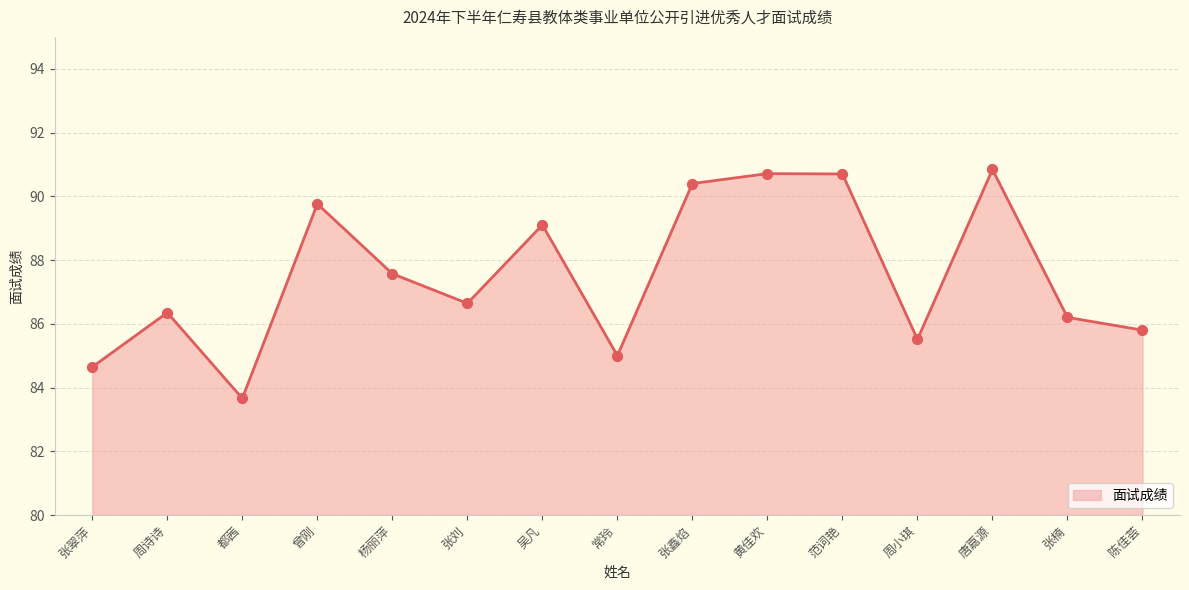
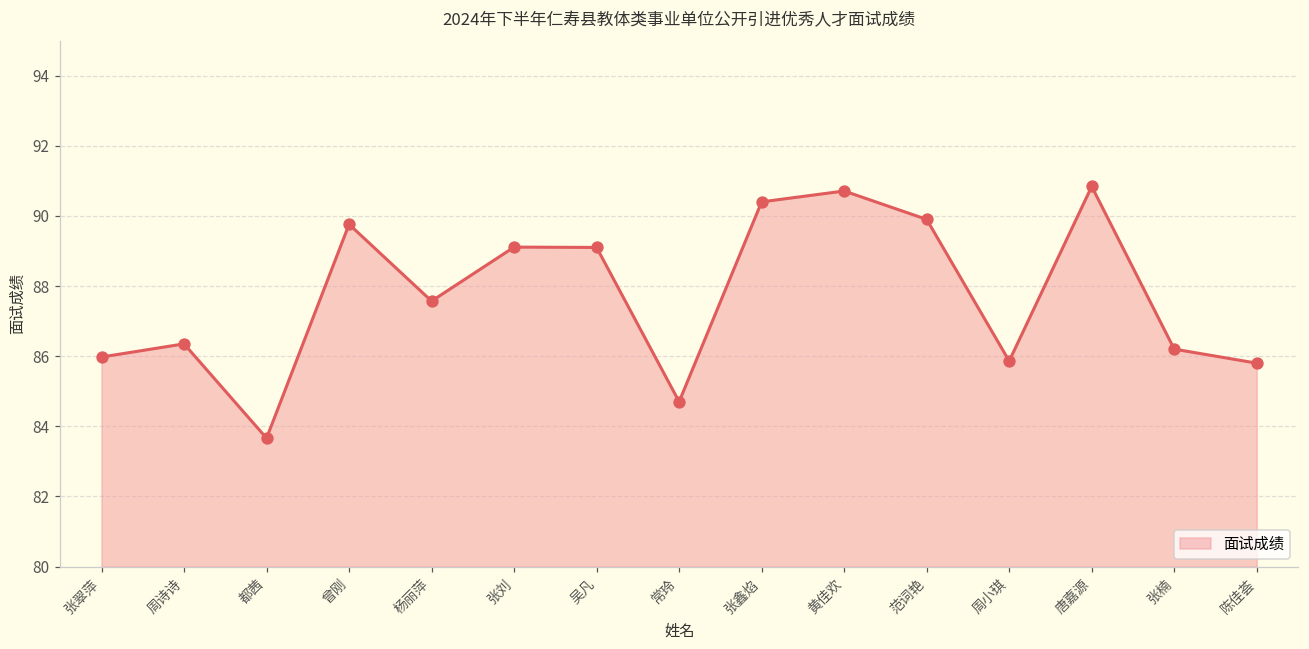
  {
-   "张翠萍": 84.6,
+   "张翠萍": 86.0,
    "周诗诗": 86.4,
    "都茜": 83.7,
    "曾刚": 89.8,
    "杨丽萍": 87.6,
-   "张刘": 86.6,
+   "张刘": 89.1,
    "吴凡": 89.1,
-   "常玲": 85.0,
+   "常玲": 84.7,
    "张鑫焰": 90.4,
    "黄佳欢": 90.7,
-   "范词艳": 90.7,
-   "周小琪": 85.5,
+   "范词艳": 89.9,
+   "周小琪": 85.9,
    "唐嘉源": 90.8,
    "张楠": 86.2,
    "陈佳荟": 85.8
  }
